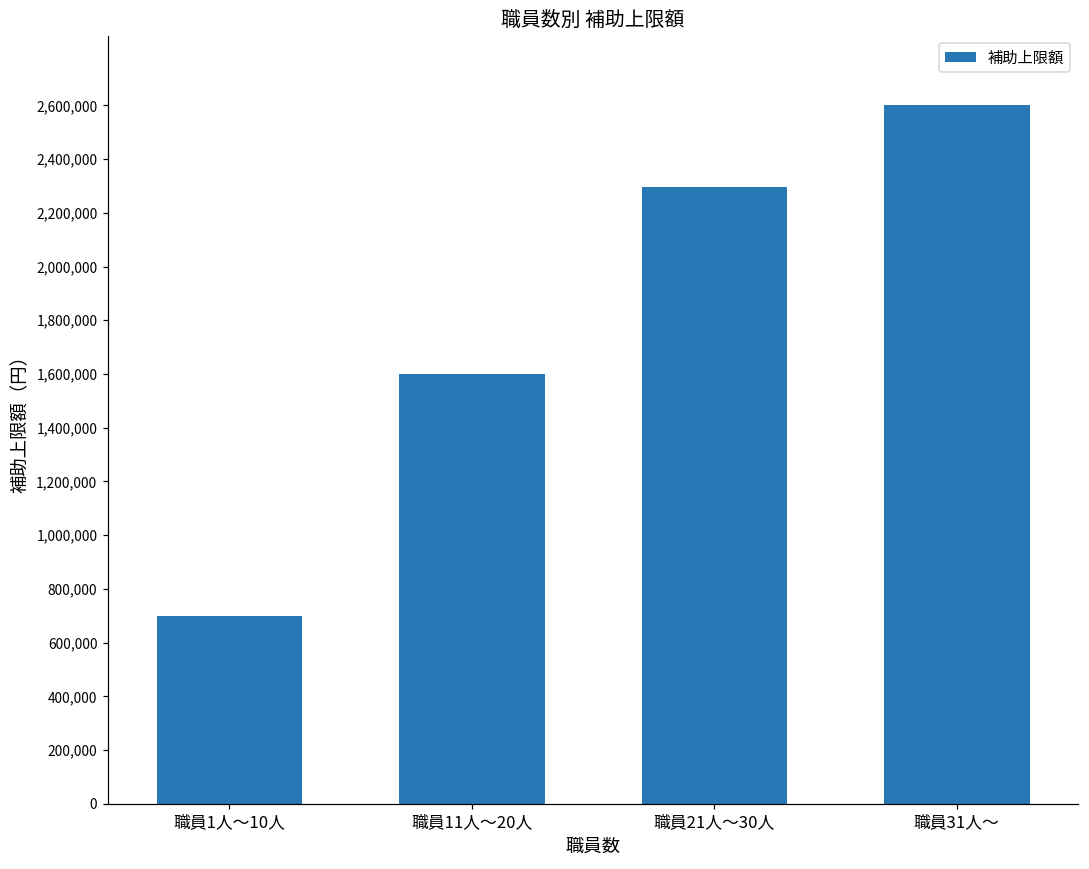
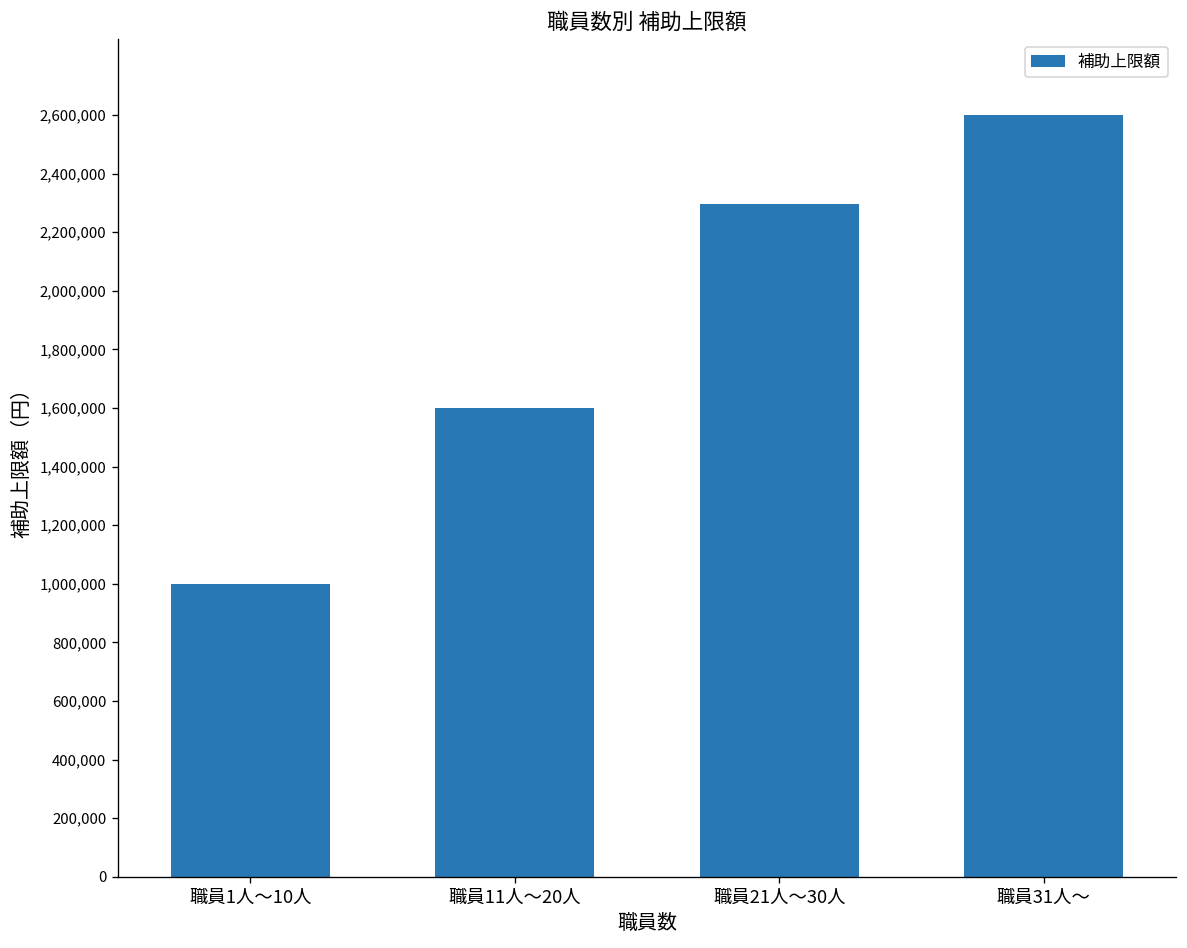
  {
-   "職員1人～10人": "700,000",
+   "職員1人～10人": "1,000,000",
    "職員11人～20人": "1,600,000",
    "職員21人～30人": "2,300,000",
    "職員31人～": "2,600,000"
  }
